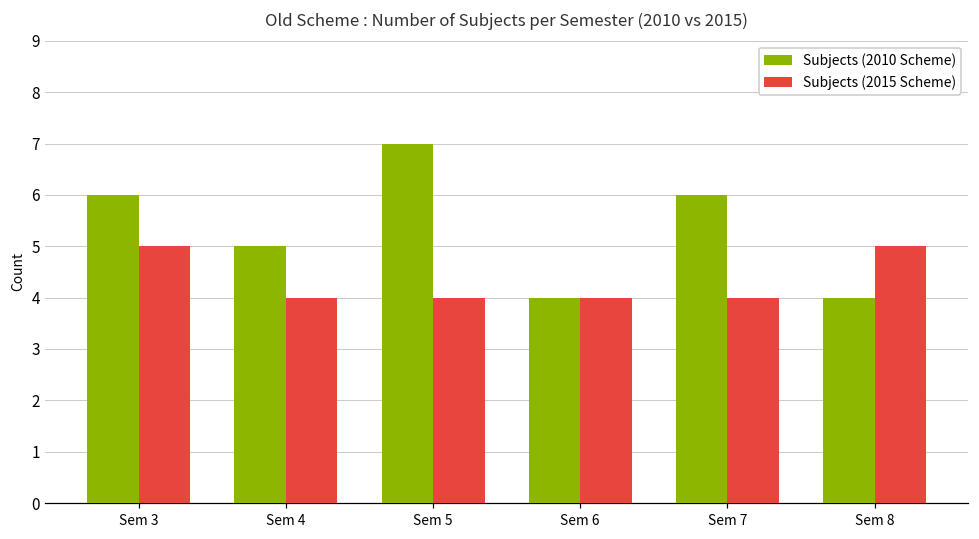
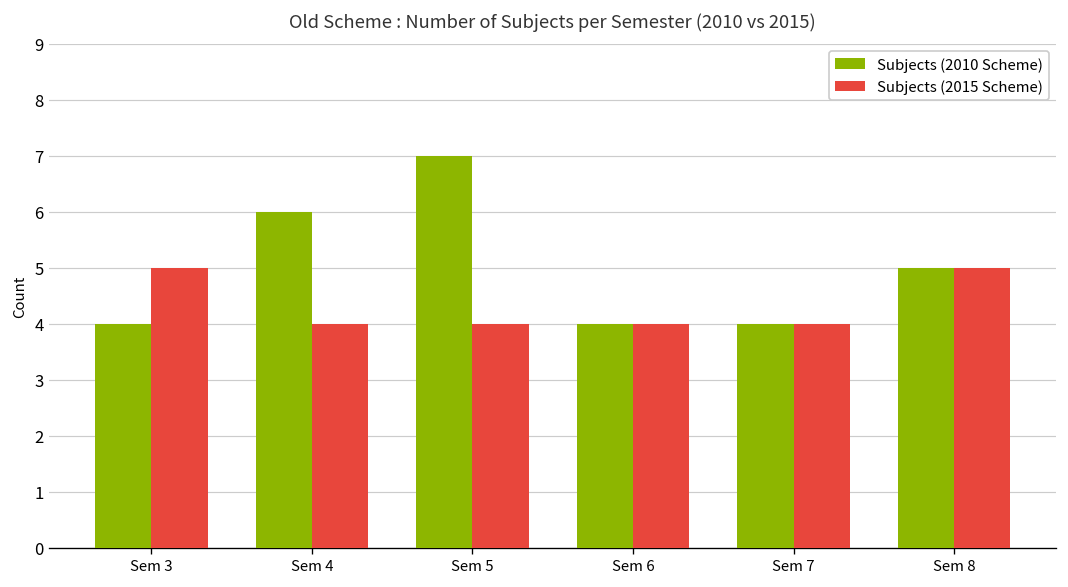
  {
    "Subjects (2010 Scheme)": {
-     "Sem 3": 6,
-     "Sem 4": 5,
+     "Sem 3": 4,
+     "Sem 4": 6,
      "Sem 5": 7,
      "Sem 6": 4,
-     "Sem 7": 6,
-     "Sem 8": 4
+     "Sem 7": 4,
+     "Sem 8": 5
    },
    "Subjects (2015 Scheme)": {
      "Sem 3": 5,
      "Sem 4": 4,
      "Sem 5": 4,
      "Sem 6": 4,
      "Sem 7": 4,
      "Sem 8": 5
    }
  }
